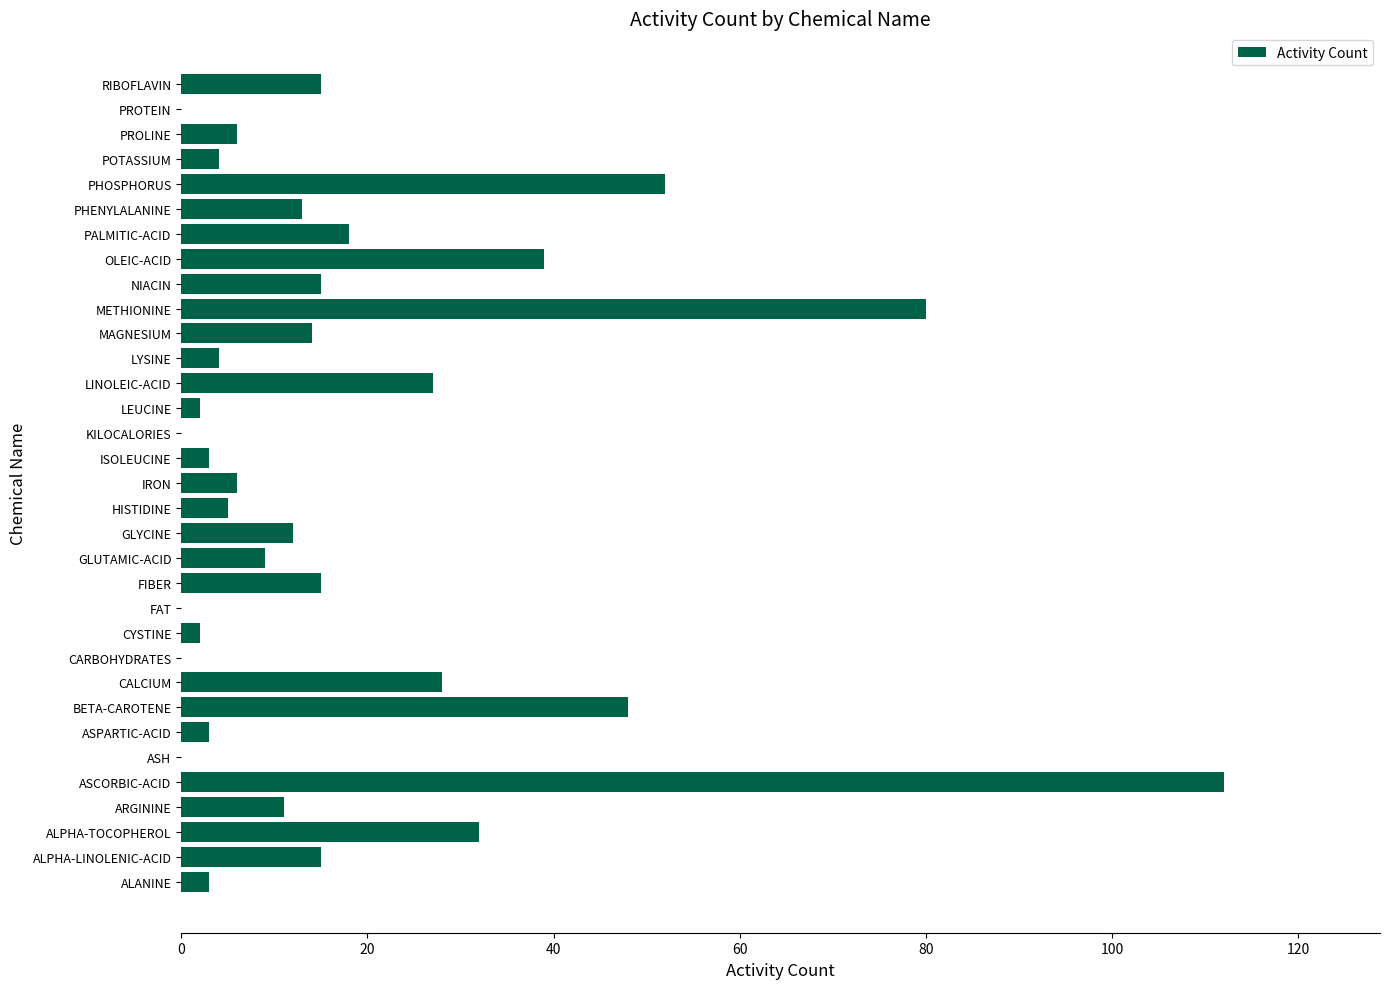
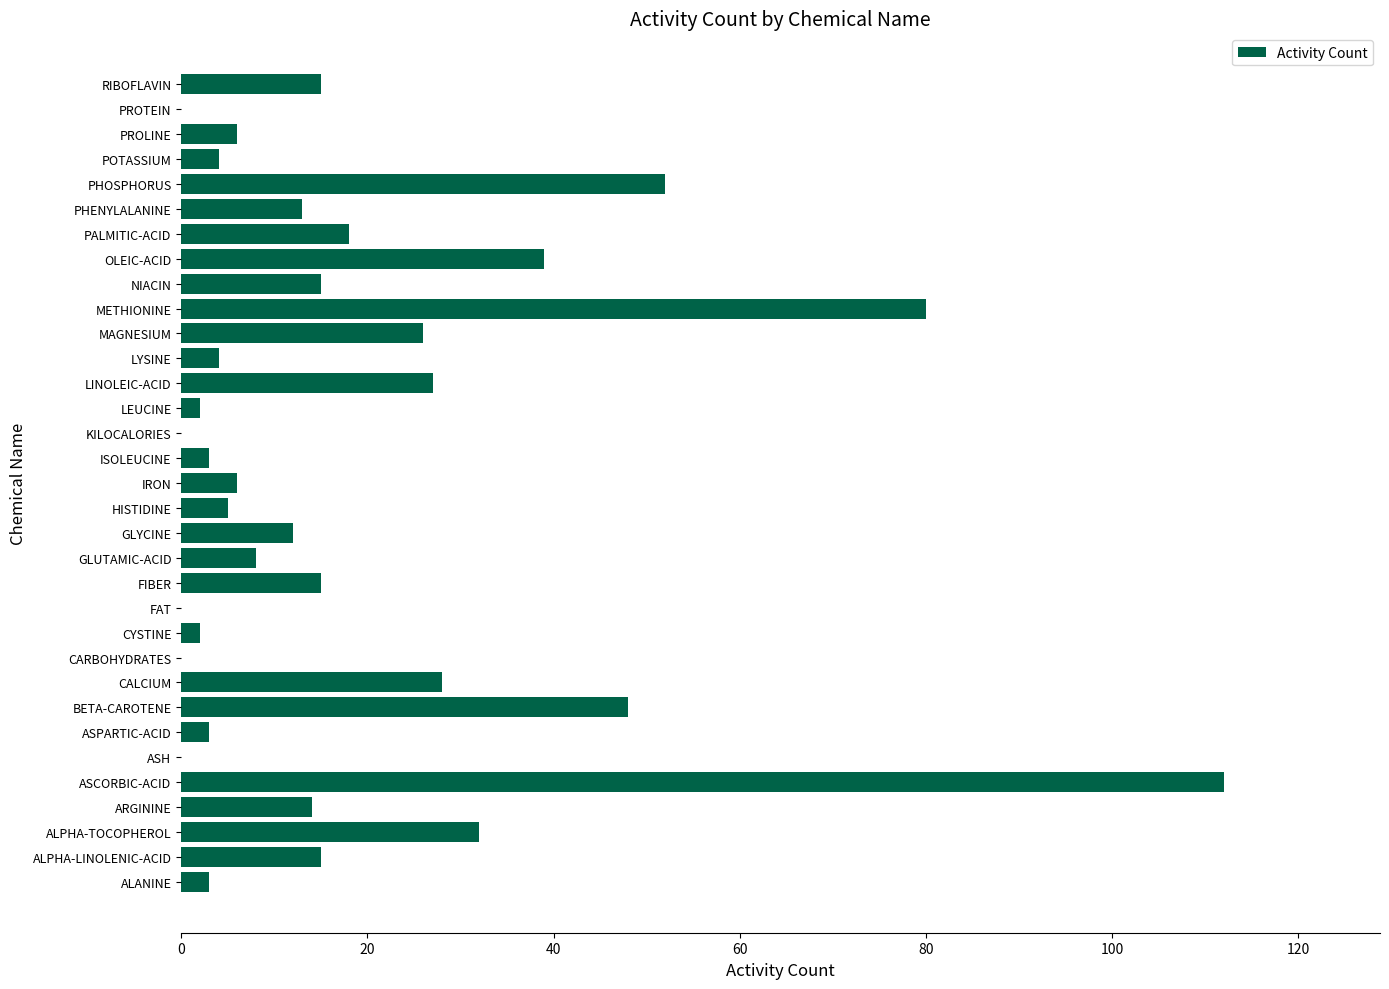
  {
    "RIBOFLAVIN": 15,
    "PROTEIN": 0,
    "PROLINE": 6,
    "POTASSIUM": 4,
    "PHOSPHORUS": 52,
    "PHENYLALANINE": 13,
    "PALMITIC-ACID": 18,
    "OLEIC-ACID": 39,
    "NIACIN": 15,
    "METHIONINE": 80,
-   "MAGNESIUM": 14,
+   "MAGNESIUM": 26,
    "LYSINE": 4,
    "LINOLEIC-ACID": 27,
    "LEUCINE": 2,
    "KILOCALORIES": 0,
    "ISOLEUCINE": 3,
    "IRON": 6,
    "HISTIDINE": 5,
    "GLYCINE": 12,
-   "GLUTAMIC-ACID": 9,
+   "GLUTAMIC-ACID": 8,
    "FIBER": 15,
    "FAT": 0,
    "CYSTINE": 2,
    "CARBOHYDRATES": 0,
    "CALCIUM": 28,
    "BETA-CAROTENE": 48,
    "ASPARTIC-ACID": 3,
    "ASH": 0,
    "ASCORBIC-ACID": 112,
-   "ARGININE": 11,
+   "ARGININE": 14,
    "ALPHA-TOCOPHEROL": 32,
    "ALPHA-LINOLENIC-ACID": 15,
    "ALANINE": 3
  }
